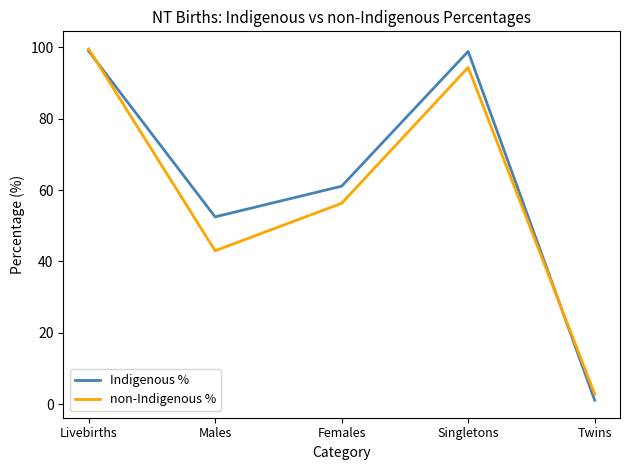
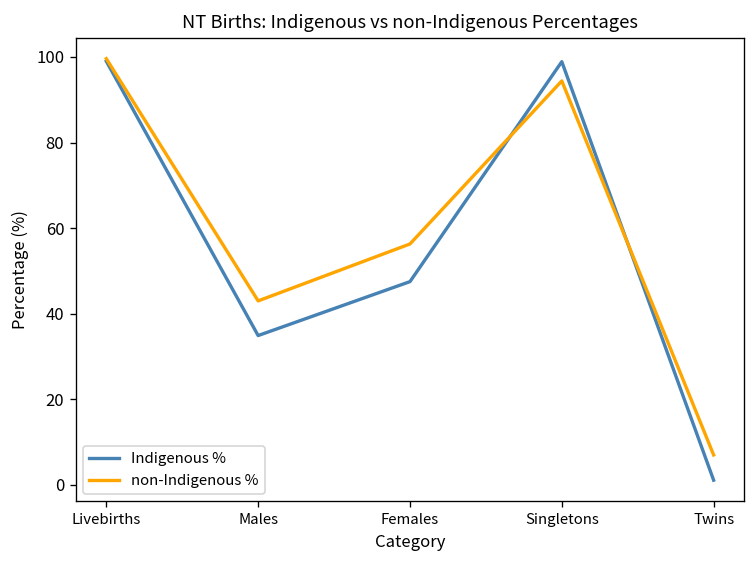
  {
    "Indigenous %": {
-     "Males": 53,
-     "Females": 61,
+     "Males": 35,
+     "Females": 48,
      "Singletons": 99,
      "Twins": 1
    },
    "non-Indigenous %": {
      "Males": 43,
      "Females": 56,
      "Singletons": 94,
-     "Twins": 3
+     "Twins": 7
    }
  }
